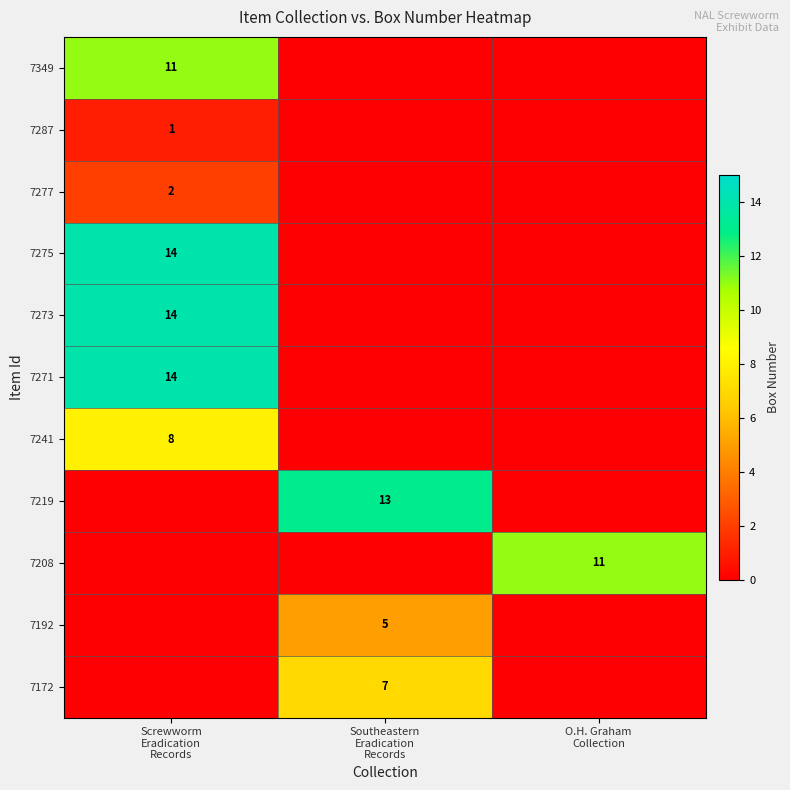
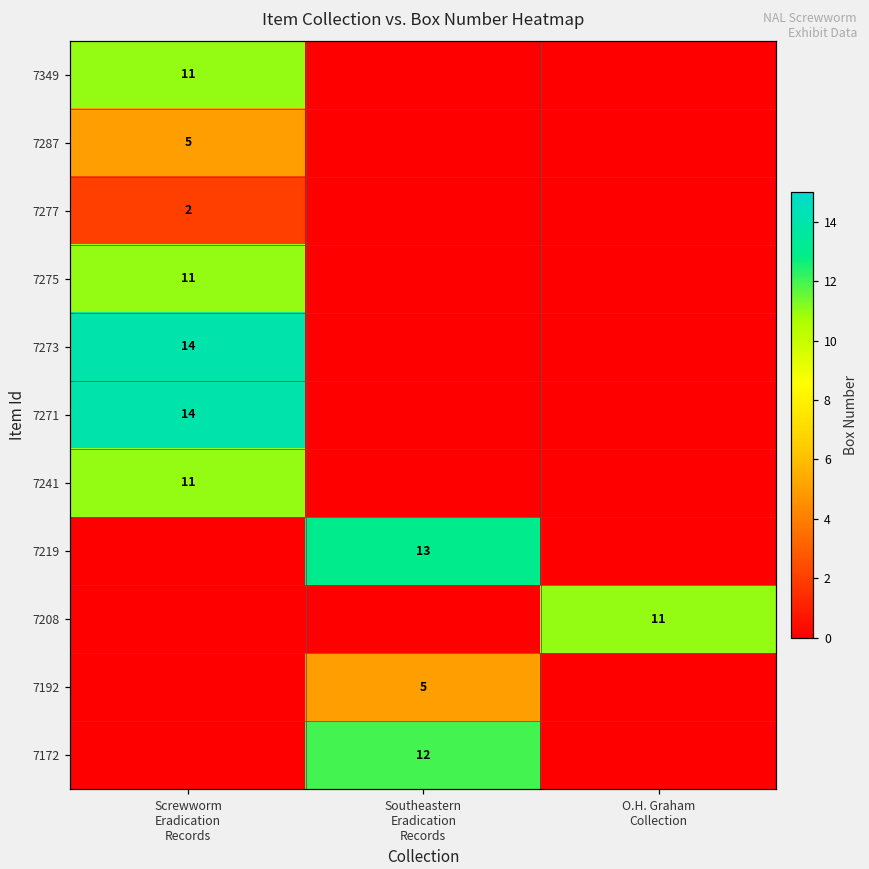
  {
    "7349": {
      "Screwworm Eradication Records": 11
    },
    "7287": {
-     "Screwworm Eradication Records": 1
+     "Screwworm Eradication Records": 5
    },
    "7277": {
      "Screwworm Eradication Records": 2
    },
    "7275": {
-     "Screwworm Eradication Records": 14
+     "Screwworm Eradication Records": 11
    },
    "7273": {
      "Screwworm Eradication Records": 14
    },
    "7271": {
      "Screwworm Eradication Records": 14
    },
    "7241": {
-     "Screwworm Eradication Records": 8
+     "Screwworm Eradication Records": 11
    },
    "7219": {
      "Southeastern Eradication Records": 13
    },
    "7208": {
      "O.H. Graham Collection": 11
    },
    "7192": {
      "Southeastern Eradication Records": 5
    },
    "7172": {
-     "Southeastern Eradication Records": 7
+     "Southeastern Eradication Records": 12
    }
  }
